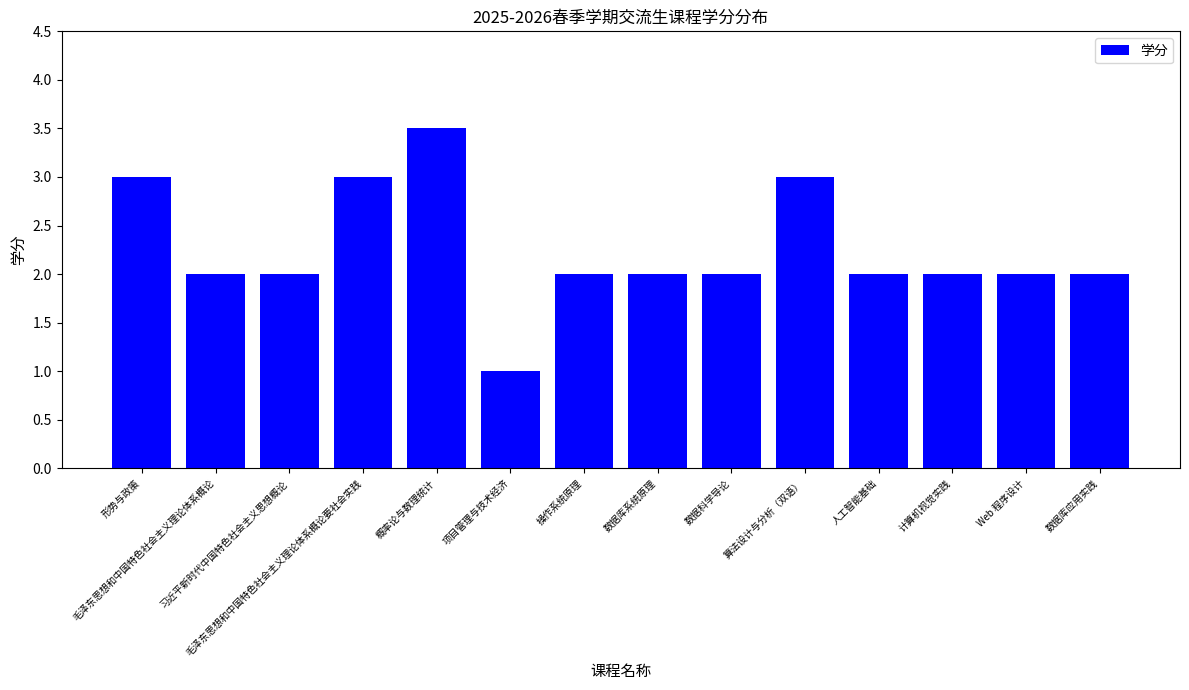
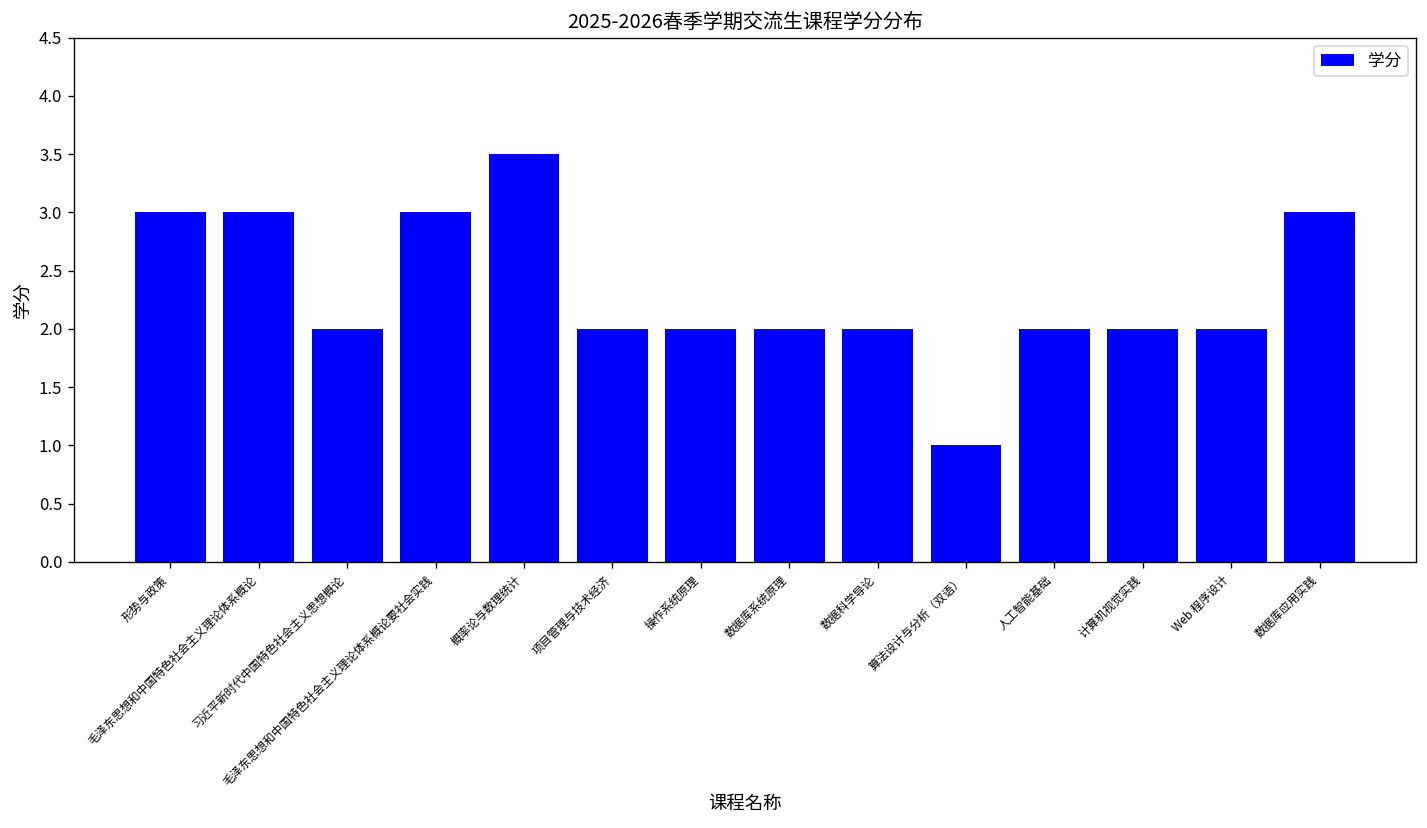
  {
    "形势与政策": 3,
-   "毛泽东思想和中国特色社会主义理论体系概论": 2,
+   "毛泽东思想和中国特色社会主义理论体系概论": 3,
    "习近平新时代中国特色社会主义思想概论": 2,
    "毛泽东思想和中国特色社会主义理论体系概论要社会实践": 3,
    "概率论与数理统计": 3.5,
-   "项目管理与技术经济": 1,
+   "项目管理与技术经济": 2,
    "操作系统原理": 2,
    "数据库系统原理": 2,
    "数据科学导论": 2,
-   "算法设计与分析（双语）": 3,
+   "算法设计与分析（双语）": 1,
    "人工智能基础": 2,
    "计算机视觉实践": 2,
    "Web 程序设计": 2,
-   "数据库应用实践": 2
+   "数据库应用实践": 3
  }
